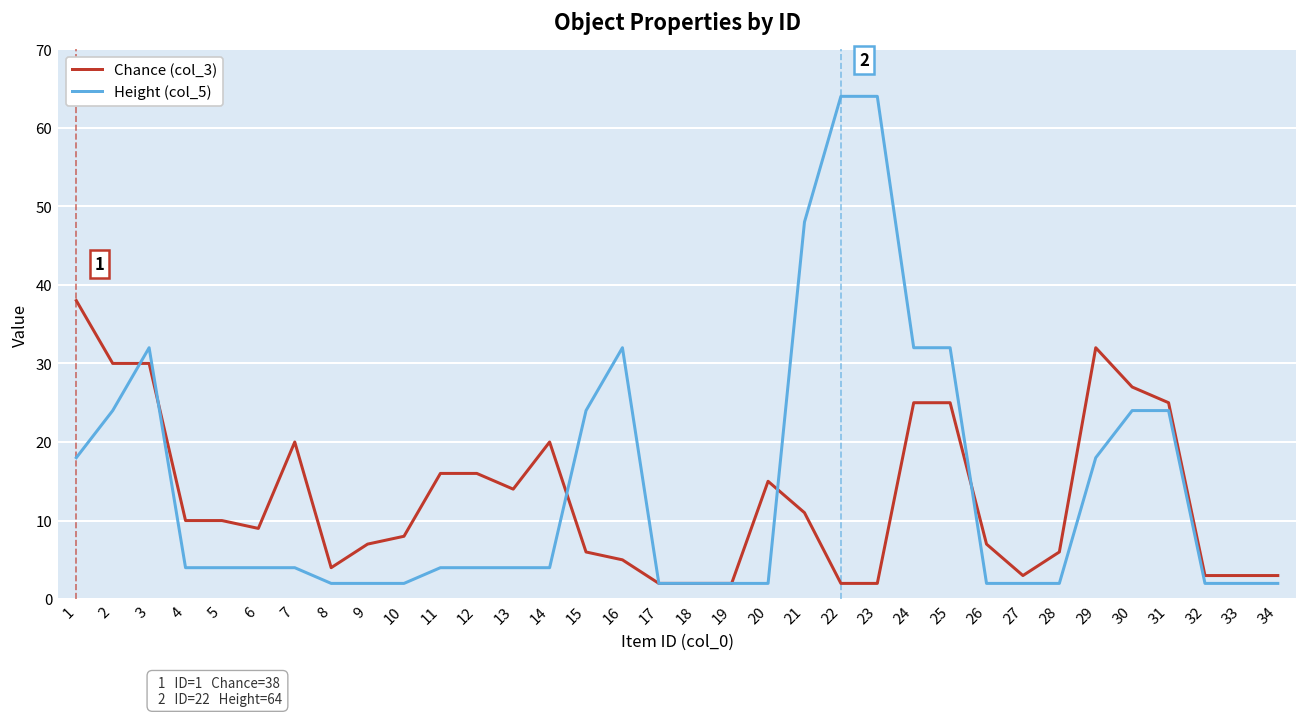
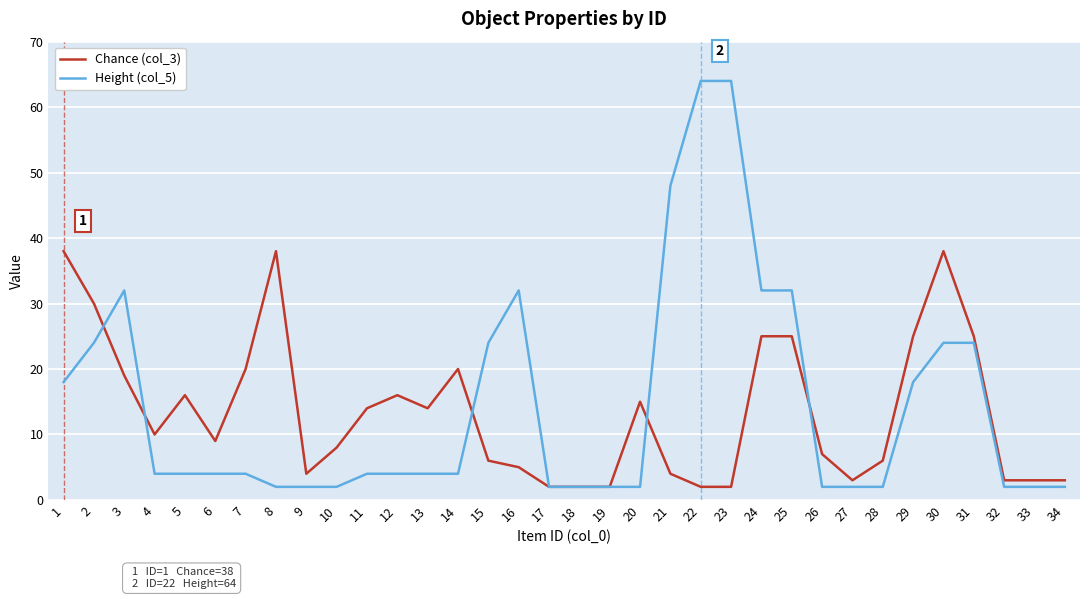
  {
    "Chance (col_3)": {
      "1": 38,
      "2": 30,
-     "3": 30,
+     "3": 19,
      "4": 10,
-     "5": 10,
+     "5": 16,
      "6": 9,
      "7": 20,
-     "8": 4,
-     "9": 7,
+     "8": 38,
+     "9": 4,
      "10": 8,
-     "11": 16,
+     "11": 14,
      "12": 16,
      "13": 14,
      "14": 20,
      "15": 6,
      "16": 5,
      "20": 15,
-     "21": 11,
+     "21": 4,
      "22": 2,
      "23": 2,
      "24": 25,
      "25": 25,
      "26": 7,
      "27": 3,
      "28": 6,
-     "29": 32,
-     "30": 27,
+     "29": 25,
+     "30": 38,
      "31": 25,
      "32": 3,
      "33": 3,
      "34": 3
    },
    "Height (col_5)": {
      "1": 18,
      "2": 24,
      "3": 32,
      "4": 4,
      "5": 4,
      "6": 4,
      "7": 4,
      "8": 2,
      "9": 2,
      "10": 2,
      "11": 4,
      "12": 4,
      "13": 4,
      "14": 4,
      "15": 24,
      "16": 32,
      "20": 2,
      "21": 48,
      "22": 64,
      "24": 32,
      "25": 32,
      "26": 2,
      "27": 2,
      "28": 2,
      "29": 18,
      "30": 24,
      "31": 24,
      "32": 2,
      "33": 2,
      "34": 2
    }
  }
